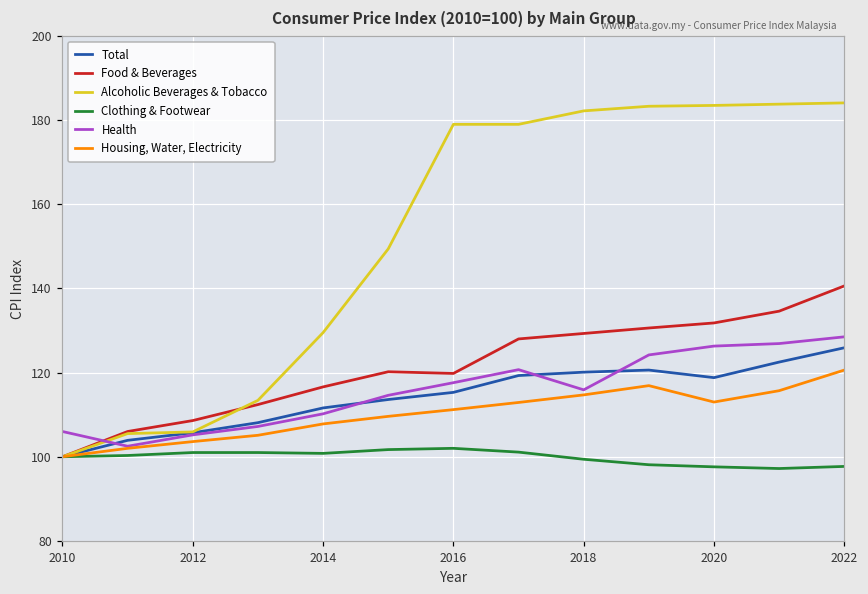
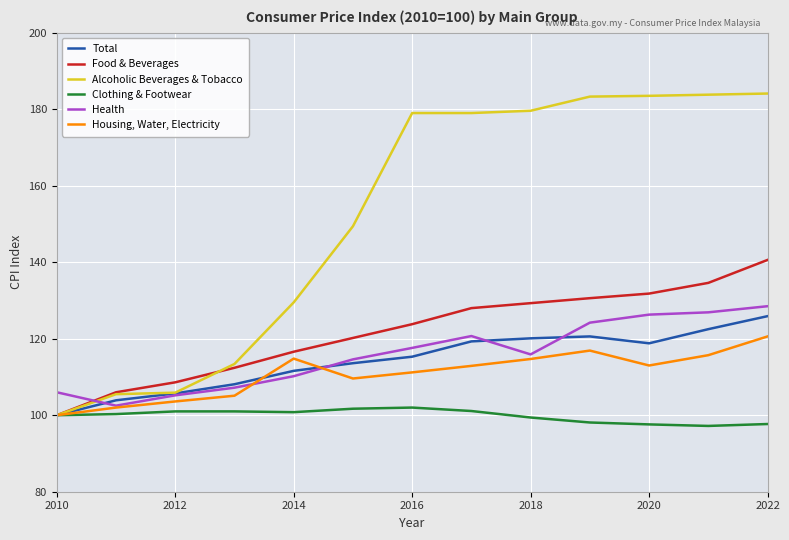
  {
    "Total": {
      "2014": 112,
      "2016": 115,
      "2018": 120,
      "2020": 119,
      "2022": 126
    },
    "Food & Beverages": {
      "2012": 109,
      "2014": 117,
-     "2016": 120,
+     "2016": 124,
      "2018": 129,
      "2020": 132,
      "2022": 141
    },
    "Alcoholic Beverages & Tobacco": {
      "2014": 130,
      "2016": 179,
-     "2018": 182,
+     "2018": 180,
      "2020": 184,
      "2022": 184
    },
    "Clothing & Footwear": {
      "2012": 101,
      "2014": 101,
      "2016": 102,
      "2018": 99,
      "2020": 98,
      "2022": 98
    },
    "Health": {
      "2010": 106,
      "2014": 110,
      "2016": 118,
      "2018": 116,
      "2020": 126,
      "2022": 129
    },
    "Housing, Water, Electricity": {
      "2012": 104,
-     "2014": 108,
+     "2014": 115,
      "2016": 111,
      "2018": 115,
      "2020": 113,
      "2022": 121
    }
  }
